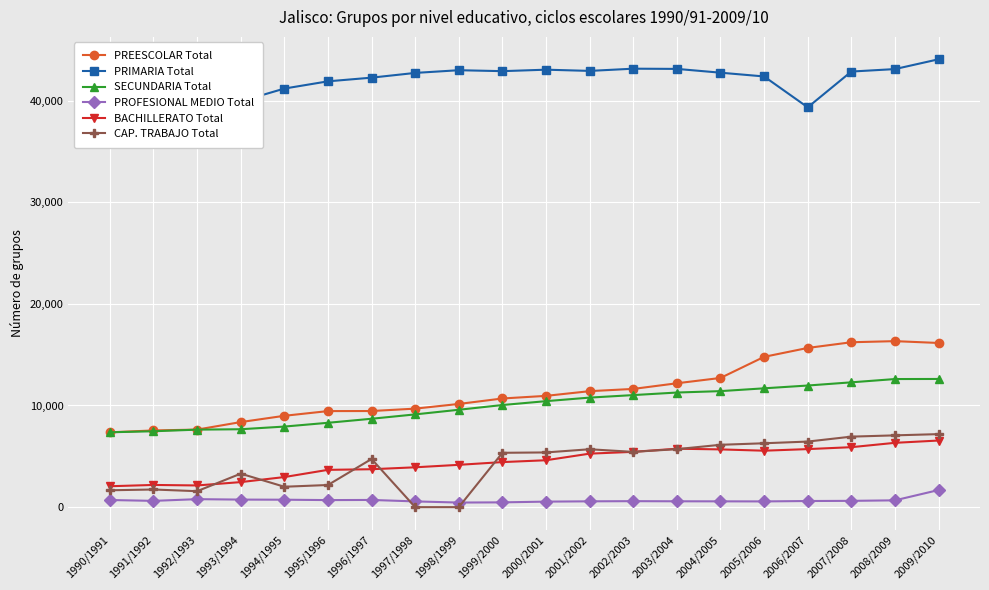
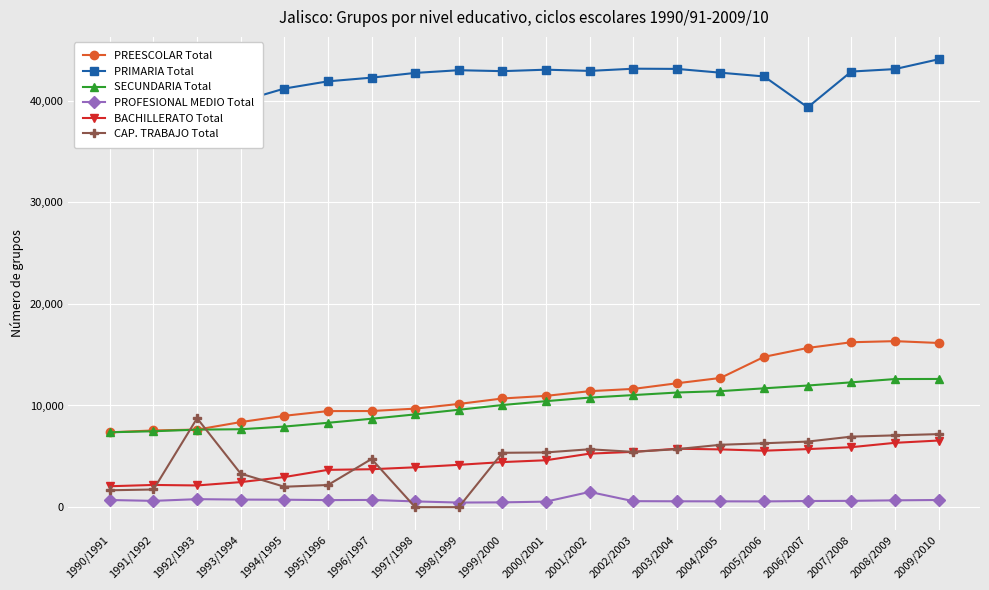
  {
    "PRIMARIA Total": {
      "1994/1995": "41,200",
      "1995/1996": "41,900",
      "1996/1997": "42,200",
      "1997/1998": "42,700",
      "1998/1999": "43,000",
      "1999/2000": "42,900",
      "2000/2001": "43,000",
      "2001/2002": "42,900",
      "2002/2003": "43,100",
      "2003/2004": "43,100",
      "2004/2005": "42,700",
      "2005/2006": "42,400",
      "2006/2007": "39,300",
      "2007/2008": "42,800",
      "2008/2009": "43,100",
      "2009/2010": "44,100"
    },
    "SECUNDARIA Total": {
      "1993/1994": "7,700",
      "1994/1995": "7,900",
      "1995/1996": "8,300",
      "1996/1997": "8,700",
      "1997/1998": "9,100",
      "1998/1999": "9,600",
      "1999/2000": "10,000",
      "2000/2001": "10,400",
      "2001/2002": "10,800",
      "2002/2003": "11,000",
      "2003/2004": "11,300",
      "2004/2005": "11,400",
      "2005/2006": "11,700",
      "2006/2007": "12,000",
      "2007/2008": "12,300",
      "2008/2009": "12,600",
      "2009/2010": "12,600"
    },
    "PROFESIONAL MEDIO Total": {
      "1990/1991": "700",
      "1991/1992": "600",
      "1992/1993": "800",
      "1993/1994": "700",
      "1994/1995": "700",
      "1995/1996": "700",
      "1996/1997": "700",
      "1997/1998": "600",
      "1998/1999": "500",
      "1999/2000": "500",
      "2000/2001": "500",
-     "2001/2002": "600",
+     "2001/2002": "1,500",
      "2002/2003": "600",
      "2003/2004": "600",
      "2004/2005": "600",
      "2005/2006": "600",
      "2006/2007": "600",
      "2007/2008": "600",
      "2008/2009": "700",
-     "2009/2010": "1,700"
+     "2009/2010": "700"
    },
    "CAP. TRABAJO Total": {
      "1990/1991": "1,700",
      "1991/1992": "1,700",
-     "1992/1993": "1,600",
+     "1992/1993": "8,700",
      "1993/1994": "3,300",
      "1994/1995": "2,000",
      "1995/1996": "2,200",
      "1996/1997": "4,700",
      "1997/1998": "0",
      "1998/1999": "0",
      "1999/2000": "5,300",
      "2000/2001": "5,400",
      "2001/2002": "5,700",
      "2004/2005": "6,100",
      "2005/2006": "6,300",
      "2006/2007": "6,500",
      "2007/2008": "6,900",
      "2008/2009": "7,100",
      "2009/2010": "7,200"
    }
  }
